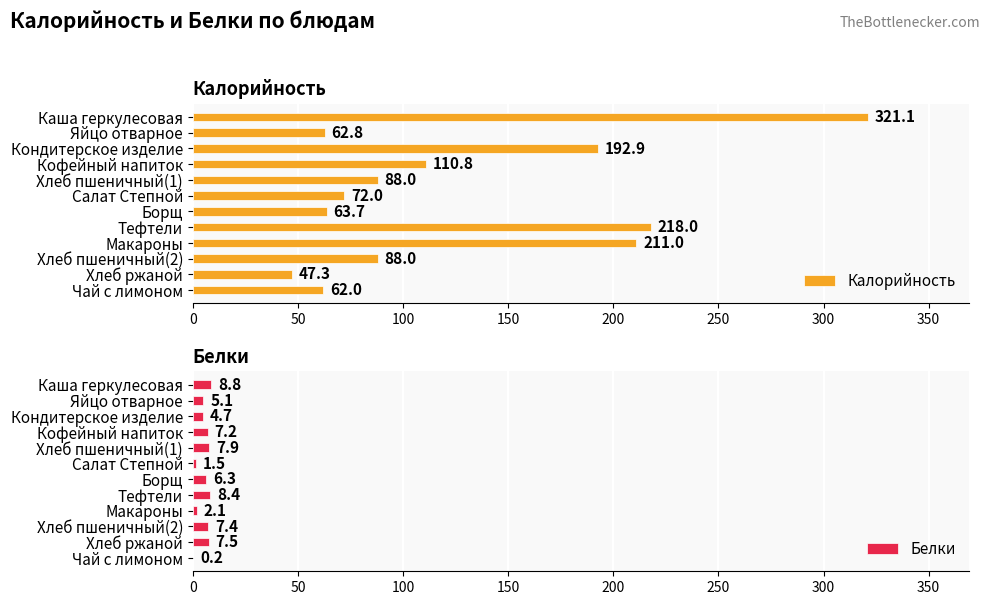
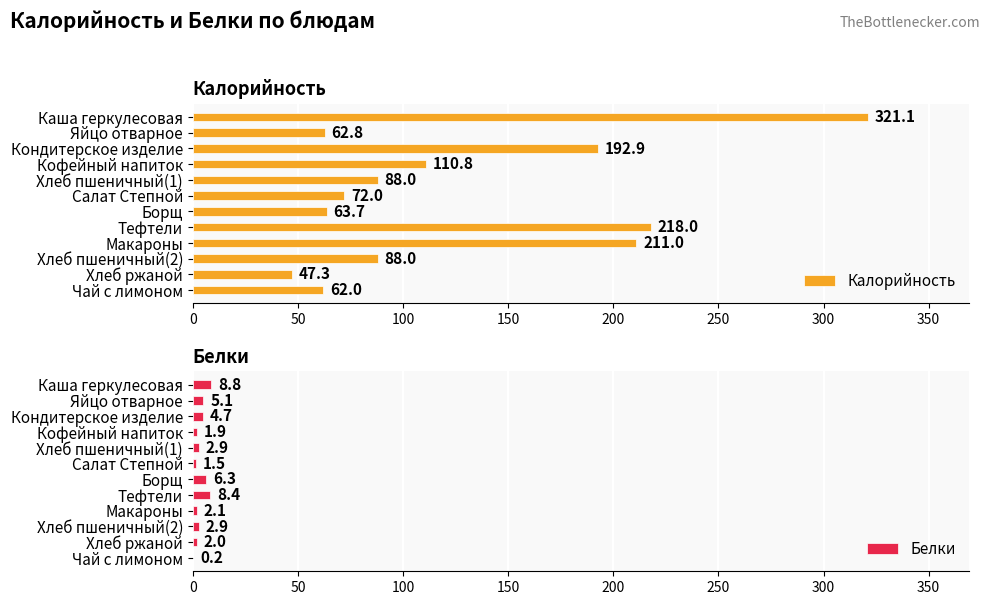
  {
    "Калорийность": {
      "Каша геркулесовая": 321.1,
      "Яйцо отварное": 62.8,
      "Кондитерское изделие": 192.9,
      "Кофейный напиток": 110.8,
      "Хлеб пшеничный(1)": 88.0,
      "Салат Степной": 72.0,
      "Борщ": 63.7,
      "Тефтели": 218.0,
      "Макароны": 211.0,
      "Хлеб пшеничный(2)": 88.0,
      "Хлеб ржаной": 47.3,
      "Чай с лимоном": 62.0
    },
    "Белки": {
      "Каша геркулесовая": 8.8,
      "Яйцо отварное": 5.1,
      "Кондитерское изделие": 4.7,
-     "Кофейный напиток": 7.2,
-     "Хлеб пшеничный(1)": 7.9,
+     "Кофейный напиток": 1.9,
+     "Хлеб пшеничный(1)": 2.9,
      "Салат Степной": 1.5,
      "Борщ": 6.3,
      "Тефтели": 8.4,
      "Макароны": 2.1,
-     "Хлеб пшеничный(2)": 7.4,
-     "Хлеб ржаной": 7.5,
+     "Хлеб пшеничный(2)": 2.9,
+     "Хлеб ржаной": 2.0,
      "Чай с лимоном": 0.2
    }
  }
